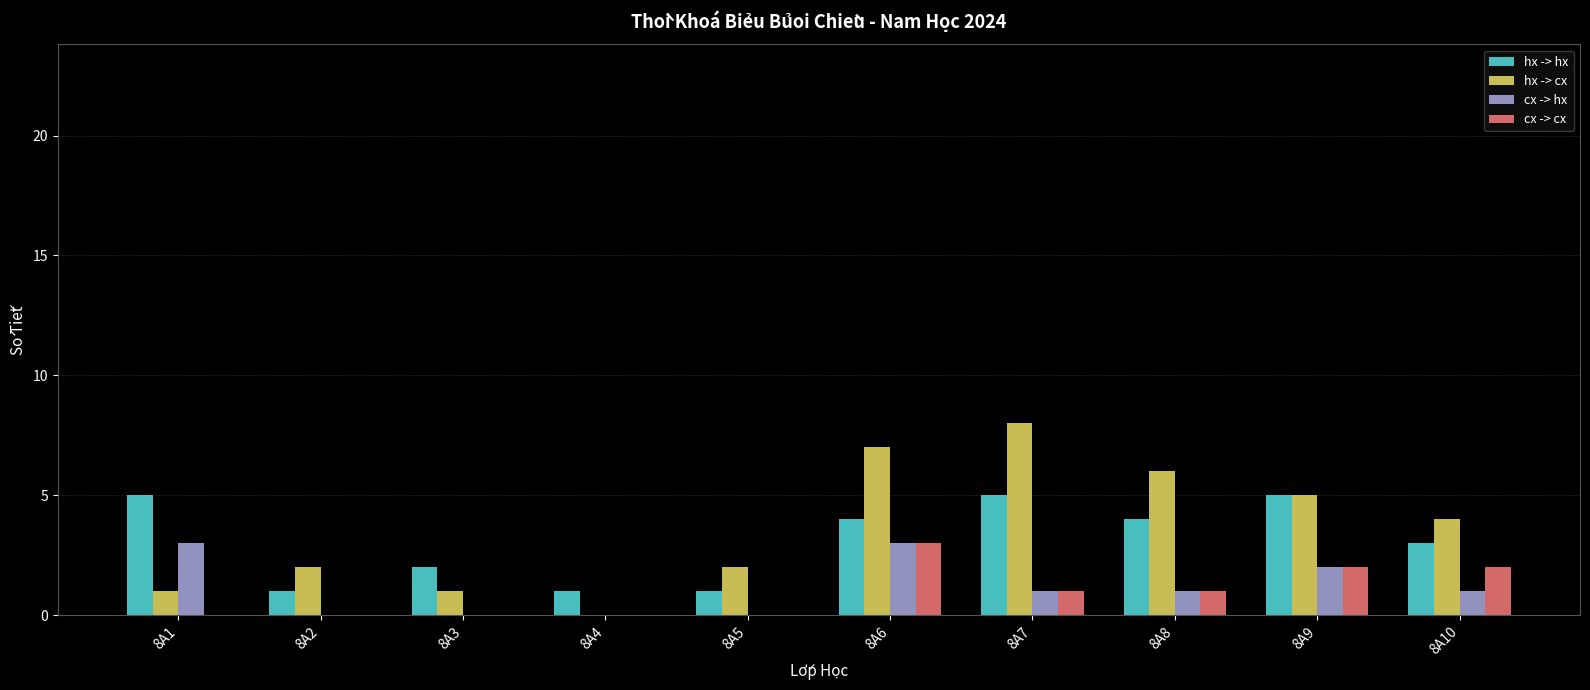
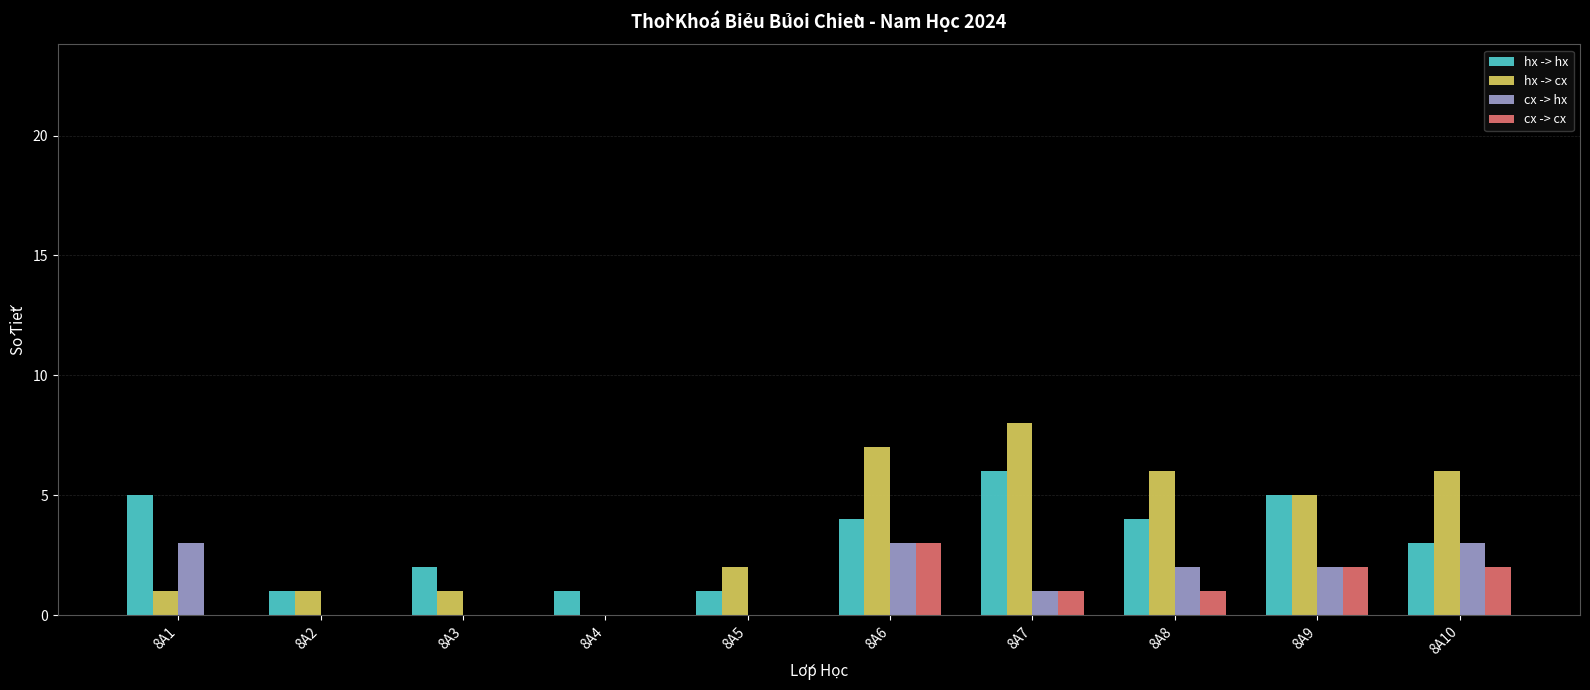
  {
    "hx -> hx": {
      "8A1": 5,
      "8A2": 1,
      "8A3": 2,
      "8A4": 1,
      "8A5": 1,
      "8A6": 4,
-     "8A7": 5,
+     "8A7": 6,
      "8A8": 4,
      "8A9": 5,
      "8A10": 3
    },
    "hx -> cx": {
      "8A1": 1,
-     "8A2": 2,
+     "8A2": 1,
      "8A3": 1,
      "8A4": 0,
      "8A5": 2,
      "8A6": 7,
      "8A7": 8,
      "8A8": 6,
      "8A9": 5,
-     "8A10": 4
+     "8A10": 6
    },
    "cx -> hx": {
      "8A1": 3,
      "8A2": 0,
      "8A3": 0,
      "8A4": 0,
      "8A5": 0,
      "8A6": 3,
      "8A7": 1,
-     "8A8": 1,
+     "8A8": 2,
      "8A9": 2,
-     "8A10": 1
+     "8A10": 3
    },
    "cx -> cx": {
      "8A1": 0,
      "8A2": 0,
      "8A3": 0,
      "8A4": 0,
      "8A5": 0,
      "8A6": 3,
      "8A7": 1,
      "8A8": 1,
      "8A9": 2,
      "8A10": 2
    }
  }
